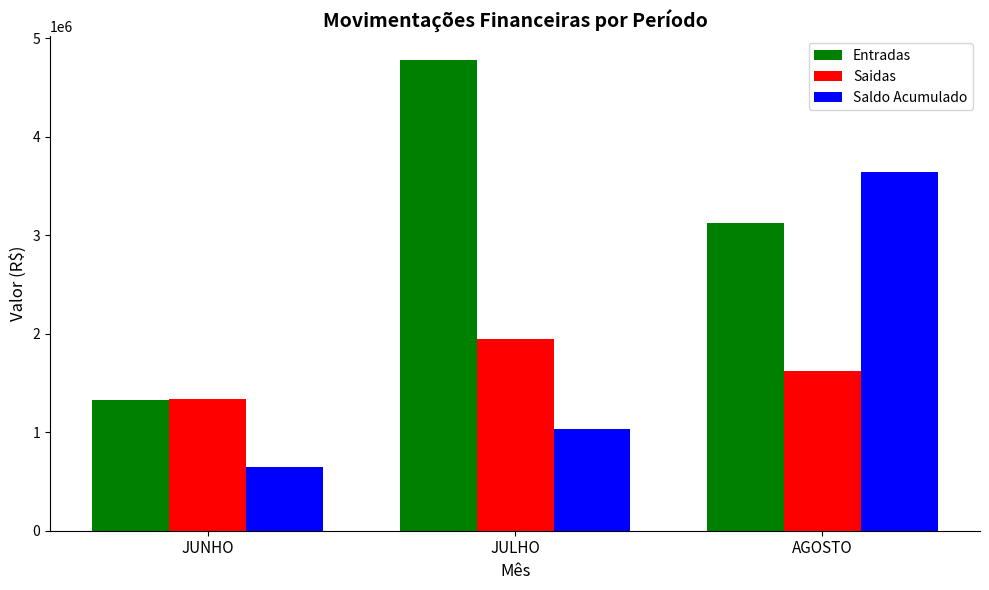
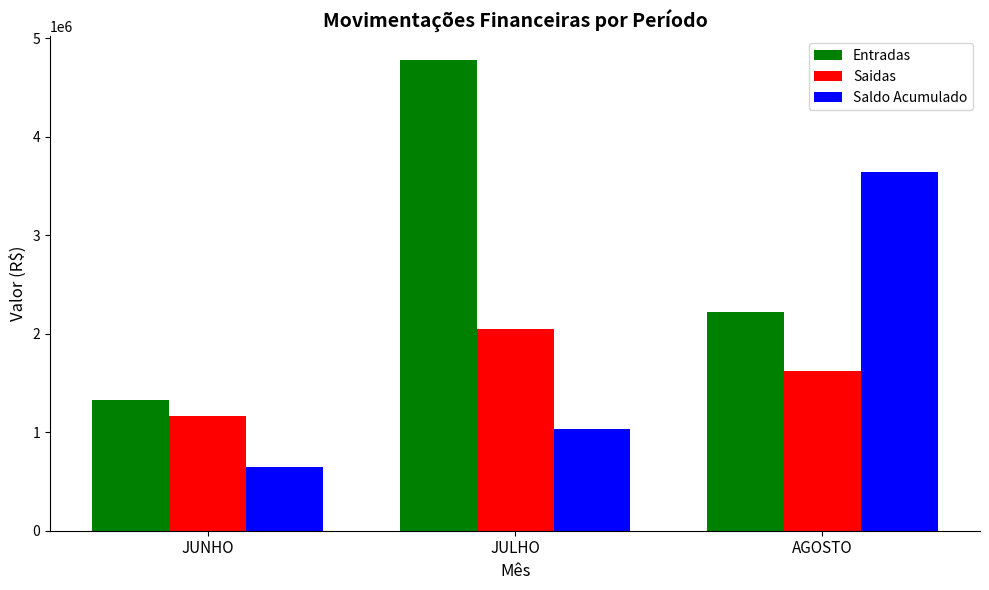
  {
    "Entradas": {
      "JUNHO": 1300000,
      "JULHO": 4800000,
-     "AGOSTO": 3100000
+     "AGOSTO": 2200000
    },
    "Saidas": {
-     "JUNHO": 1300000,
-     "JULHO": 1900000,
+     "JUNHO": 1200000,
+     "JULHO": 2000000,
      "AGOSTO": 1600000
    },
    "Saldo Acumulado": {
      "JUNHO": 600000,
      "JULHO": 1000000,
      "AGOSTO": 3600000
    }
  }
